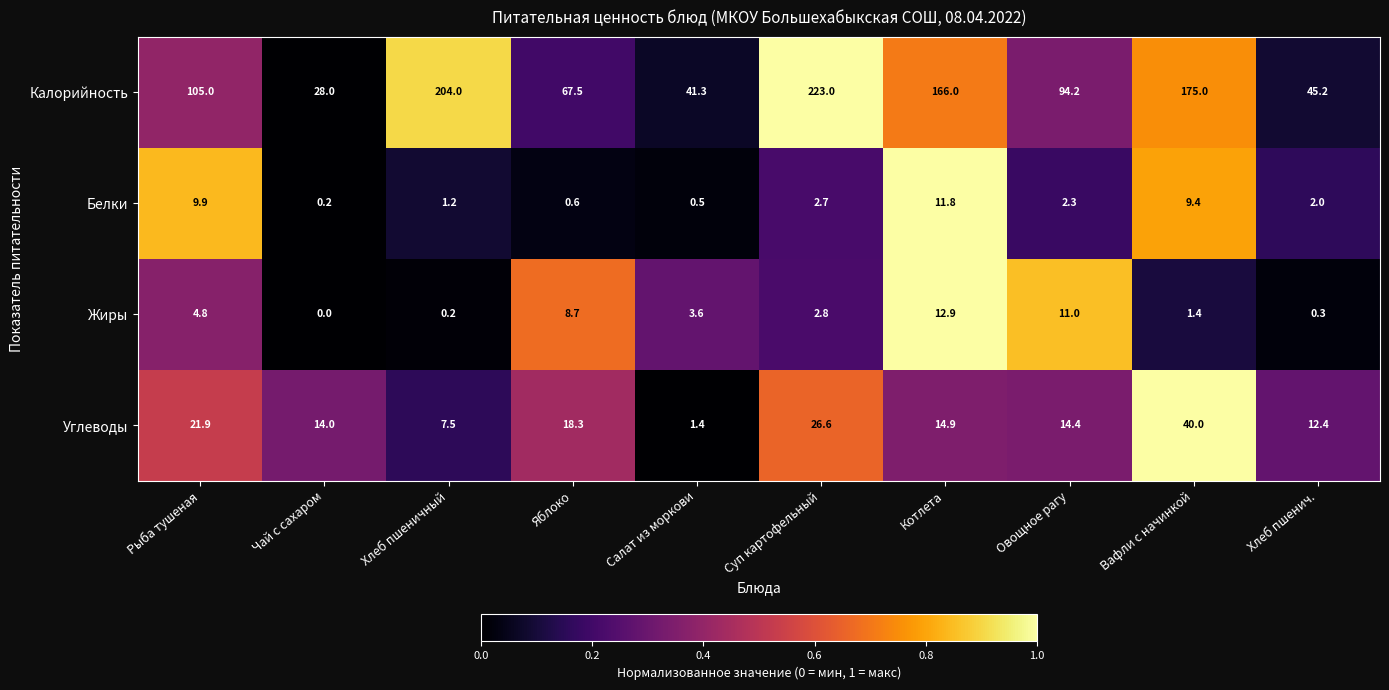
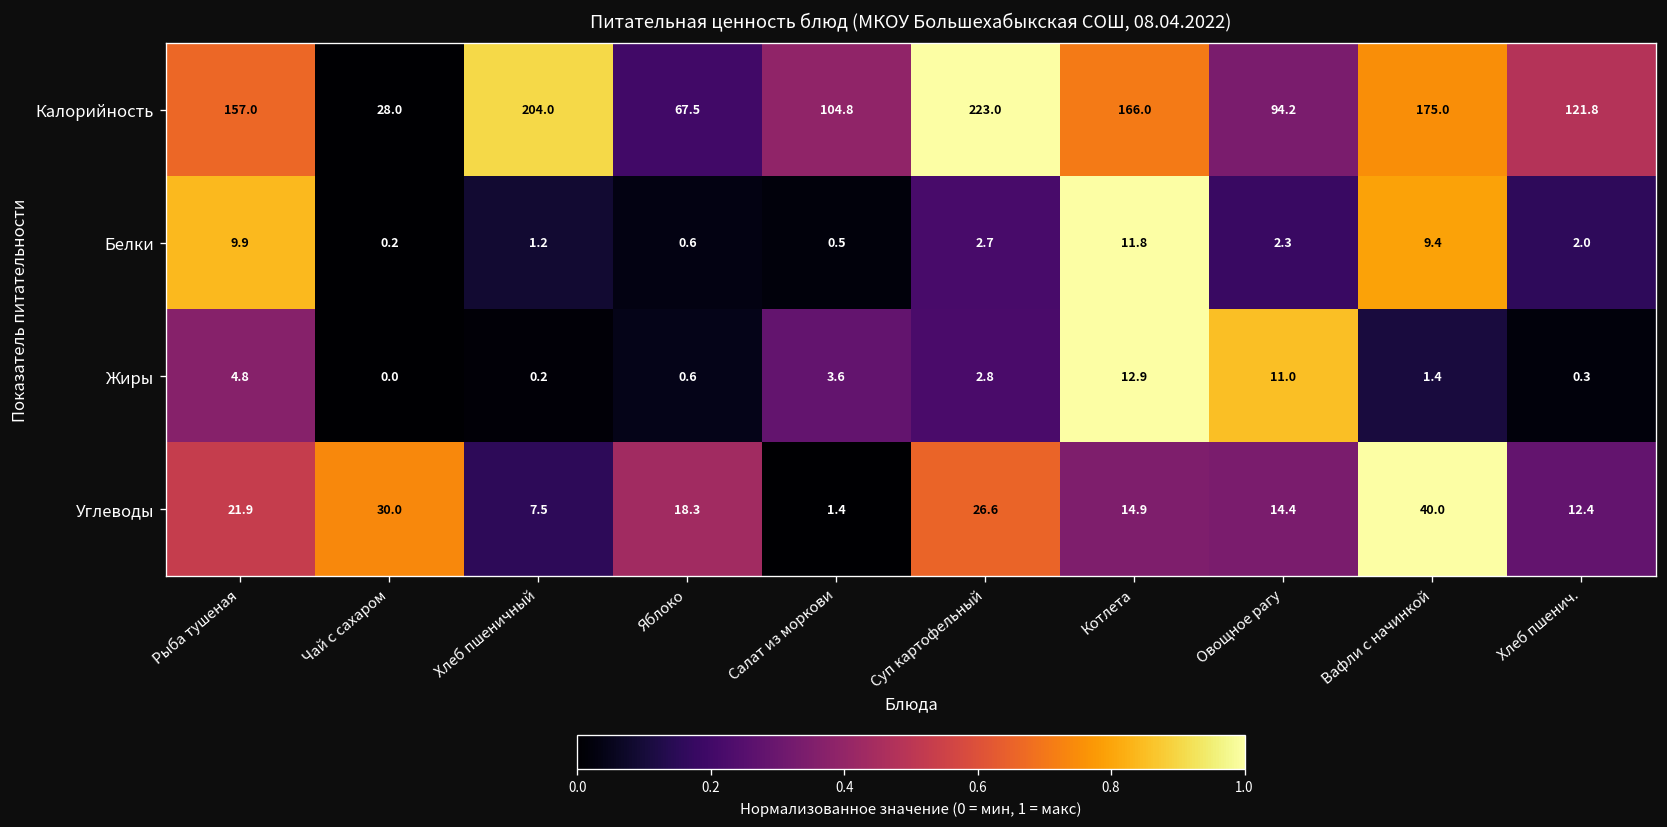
  {
    "Калорийность": {
-     "Рыба тушеная": 105.0,
+     "Рыба тушеная": 157.0,
      "Чай с сахаром": 28.0,
      "Хлеб пшеничный": 204.0,
      "Яблоко": 67.5,
-     "Салат из моркови": 41.3,
+     "Салат из моркови": 104.8,
      "Суп картофельный": 223.0,
      "Котлета": 166.0,
      "Овощное рагу": 94.2,
      "Вафли с начинкой": 175.0,
-     "Хлеб пшенич.": 45.2
+     "Хлеб пшенич.": 121.8
    },
    "Белки": {
      "Рыба тушеная": 9.9,
      "Чай с сахаром": 0.2,
      "Хлеб пшеничный": 1.2,
      "Яблоко": 0.6,
      "Салат из моркови": 0.5,
      "Суп картофельный": 2.7,
      "Котлета": 11.8,
      "Овощное рагу": 2.3,
      "Вафли с начинкой": 9.4,
      "Хлеб пшенич.": 2.0
    },
    "Жиры": {
      "Рыба тушеная": 4.8,
      "Чай с сахаром": 0.0,
      "Хлеб пшеничный": 0.2,
-     "Яблоко": 8.7,
+     "Яблоко": 0.6,
      "Салат из моркови": 3.6,
      "Суп картофельный": 2.8,
      "Котлета": 12.9,
      "Овощное рагу": 11.0,
      "Вафли с начинкой": 1.4,
      "Хлеб пшенич.": 0.3
    },
    "Углеводы": {
      "Рыба тушеная": 21.9,
-     "Чай с сахаром": 14.0,
+     "Чай с сахаром": 30.0,
      "Хлеб пшеничный": 7.5,
      "Яблоко": 18.3,
      "Салат из моркови": 1.4,
      "Суп картофельный": 26.6,
      "Котлета": 14.9,
      "Овощное рагу": 14.4,
      "Вафли с начинкой": 40.0,
      "Хлеб пшенич.": 12.4
    }
  }
